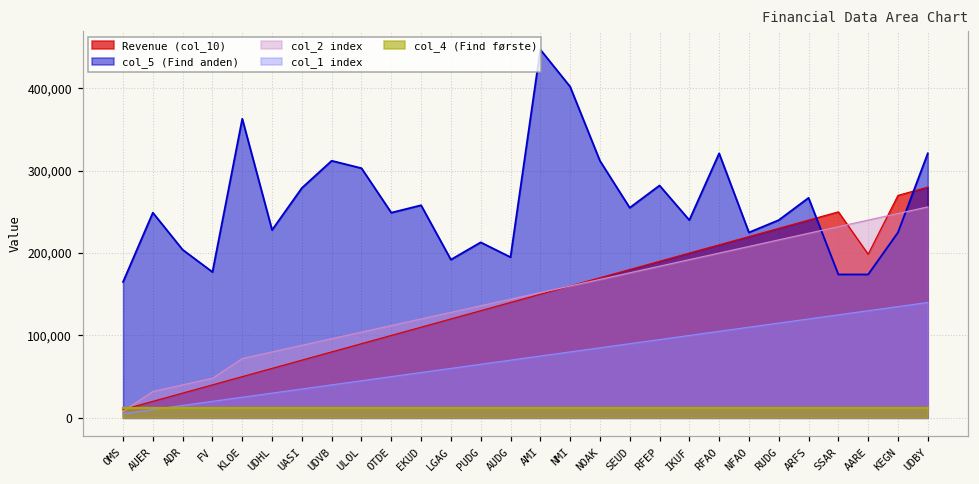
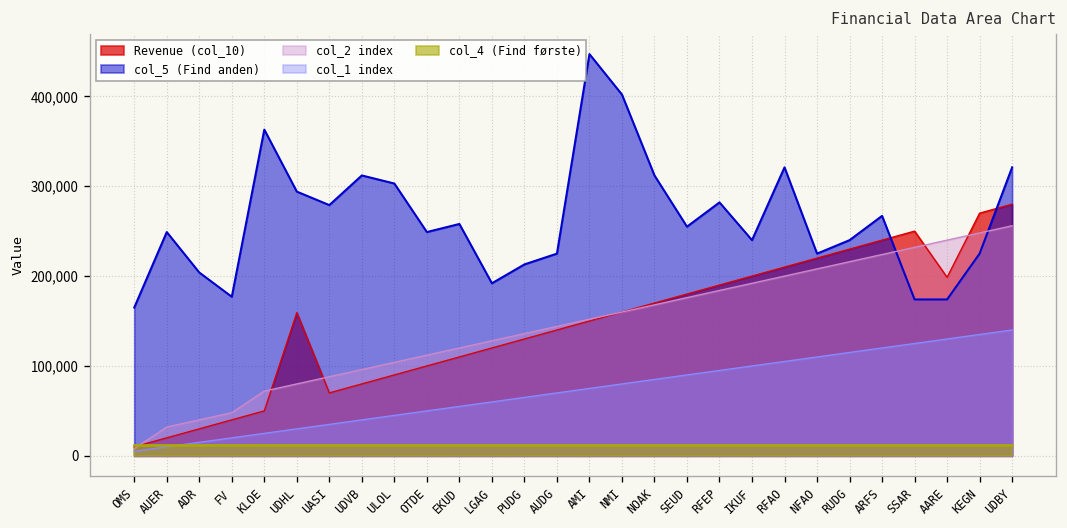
  {
    "Revenue (col_10)": {
      "AUER": "20,000",
      "ADR": "30,000",
      "FV": "40,000",
      "KLOE": "50,000",
-     "UDHL": "60,000",
+     "UDHL": "160,000",
      "UASI": "70,000",
      "UDVB": "80,000",
      "ULOL": "90,000",
      "OTDE": "100,000",
      "EKUD": "110,000",
      "LGAG": "120,000",
      "PUDG": "130,000",
      "AUDG": "140,000",
      "SEUD": "180,000",
      "RFEP": "190,000",
      "IKUF": "200,000",
      "RFAO": "210,000",
      "NFAO": "220,000",
      "RUDG": "230,000",
      "ARFS": "240,000",
      "SSAR": "250,000",
      "AARE": "200,000",
      "KEGN": "270,000",
      "UDBY": "280,000"
    },
    "col_5 (Find anden)": {
      "OMS": "170,000",
      "AUER": "250,000",
      "ADR": "200,000",
      "FV": "180,000",
      "KLOE": "360,000",
-     "UDHL": "230,000",
+     "UDHL": "290,000",
      "UASI": "280,000",
      "UDVB": "310,000",
      "ULOL": "300,000",
      "OTDE": "250,000",
      "EKUD": "260,000",
      "LGAG": "190,000",
      "PUDG": "210,000",
-     "AUDG": "200,000",
+     "AUDG": "230,000",
      "AMI": "450,000",
      "NMI": "400,000",
      "NOAK": "310,000",
      "SEUD": "260,000",
      "RFEP": "280,000",
      "IKUF": "240,000",
      "RFAO": "320,000",
      "NFAO": "230,000",
      "RUDG": "240,000",
      "ARFS": "270,000",
      "SSAR": "170,000",
      "AARE": "170,000",
      "KEGN": "230,000",
      "UDBY": "320,000"
    },
    "col_4 (Find første)": {
      "FV": "10,000",
      "KLOE": "10,000",
      "UDHL": "10,000",
      "UASI": "10,000",
      "UDVB": "10,000",
      "ULOL": "10,000",
      "OTDE": "10,000",
      "EKUD": "10,000",
      "LGAG": "10,000",
      "PUDG": "10,000",
      "AUDG": "10,000",
      "AMI": "10,000",
      "NMI": "10,000",
      "NOAK": "10,000",
      "SEUD": "10,000",
      "RFEP": "10,000",
      "IKUF": "10,000",
      "RFAO": "10,000",
      "NFAO": "10,000",
      "RUDG": "10,000",
      "ARFS": "10,000",
      "SSAR": "10,000",
      "AARE": "10,000",
      "KEGN": "10,000",
      "UDBY": "10,000"
    }
  }
